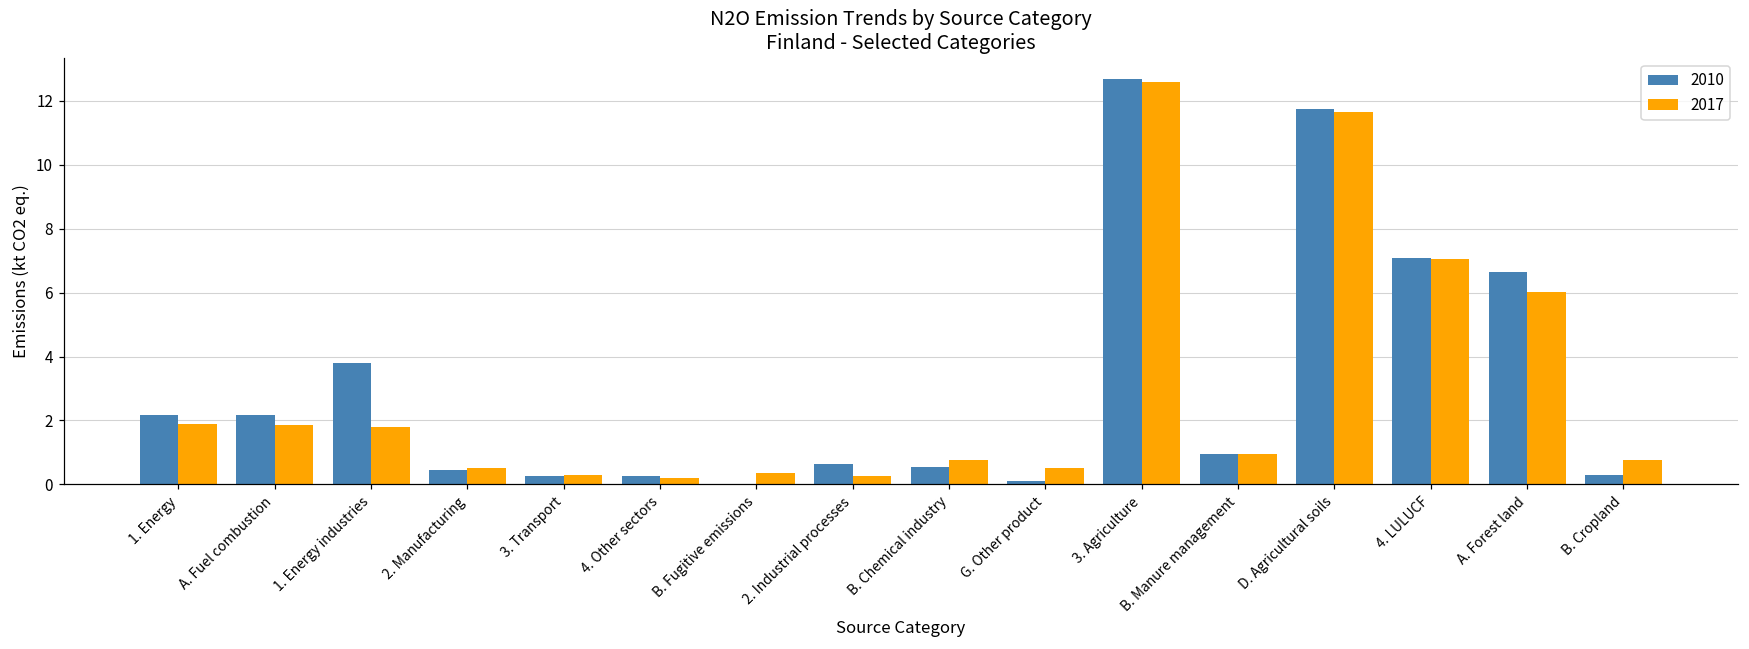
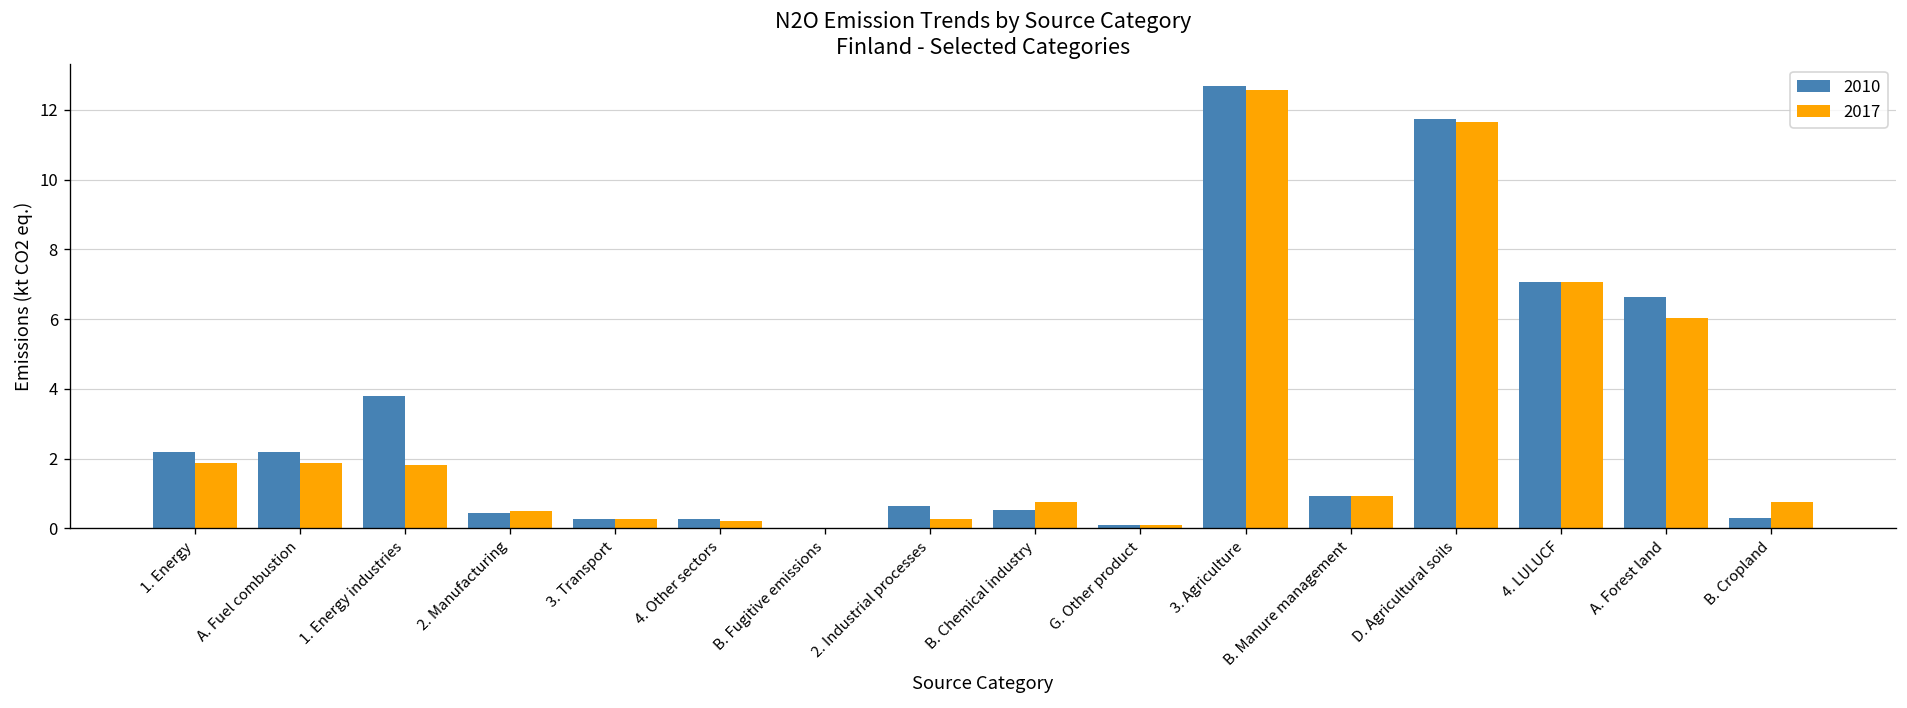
  {
    "2010": {
      "1. Energy": 2.2,
      "A. Fuel combustion": 2.2,
      "1. Energy industries": 3.8,
      "2. Manufacturing": 0.5,
      "3. Transport": 0.3,
      "4. Other sectors": 0.3,
      "B. Fugitive emissions": 0.0,
      "2. Industrial processes": 0.7,
      "B. Chemical industry": 0.5,
      "G. Other product": 0.1,
      "3. Agriculture": 12.7,
      "B. Manure management": 0.9,
      "D. Agricultural soils": 11.8,
      "4. LULUCF": 7.1,
      "A. Forest land": 6.7,
      "B. Cropland": 0.3
    },
    "2017": {
      "1. Energy": 1.9,
      "A. Fuel combustion": 1.9,
      "1. Energy industries": 1.8,
      "2. Manufacturing": 0.5,
      "3. Transport": 0.3,
      "4. Other sectors": 0.2,
-     "B. Fugitive emissions": 0.4,
+     "B. Fugitive emissions": 0.0,
      "2. Industrial processes": 0.3,
      "B. Chemical industry": 0.8,
-     "G. Other product": 0.5,
+     "G. Other product": 0.1,
      "3. Agriculture": 12.6,
      "B. Manure management": 0.9,
      "D. Agricultural soils": 11.6,
      "4. LULUCF": 7.1,
      "A. Forest land": 6.0,
      "B. Cropland": 0.8
    }
  }
